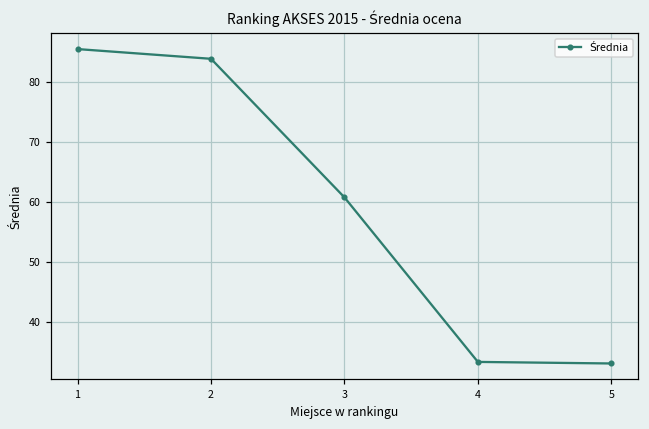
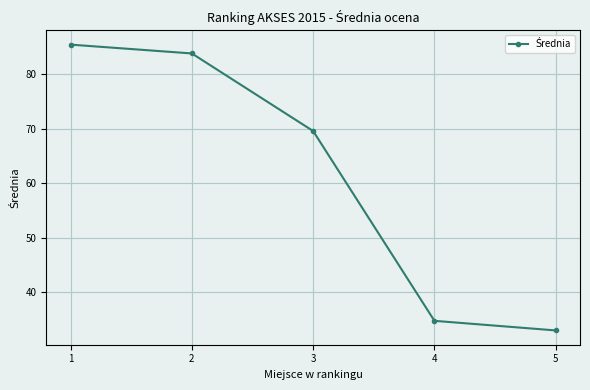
  {
    "1": 85,
    "2": 84,
-   "3": 61,
-   "4": 33,
+   "3": 70,
+   "4": 35,
    "5": 33
  }
